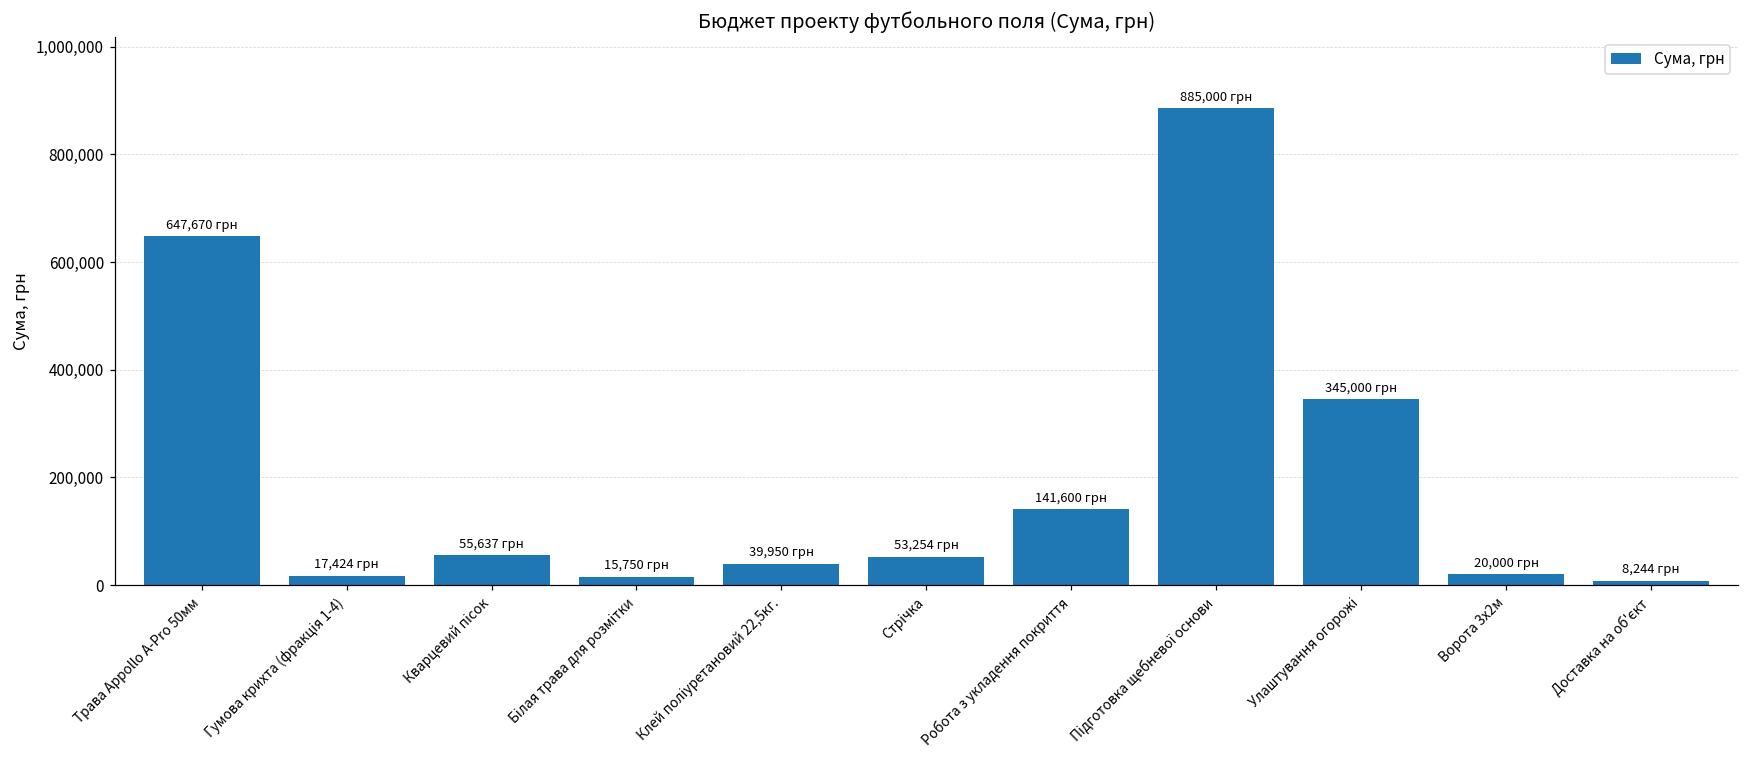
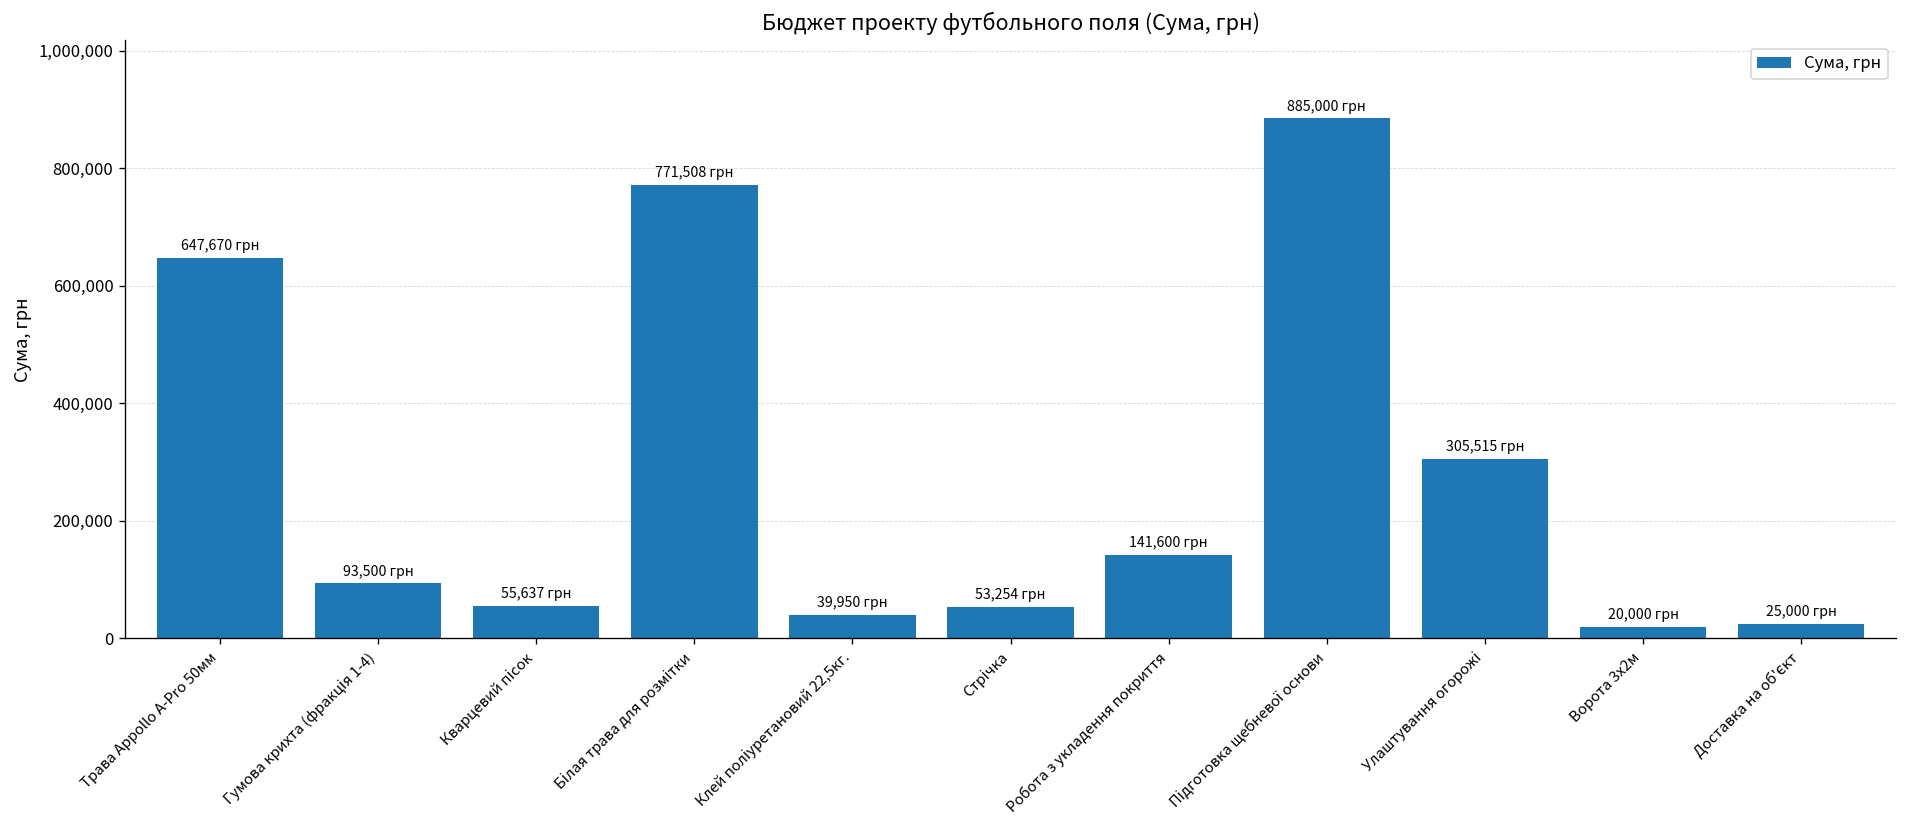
  {
    "Трава Appollo A-Pro 50мм": "647,670",
-   "Гумова крихта (фракція 1-4)": "17,424",
+   "Гумова крихта (фракція 1-4)": "93,500",
    "Кварцевий пісок": "55,637",
-   "Білая трава для розмітки": "15,750",
+   "Білая трава для розмітки": "771,508",
    "Клей поліуретановий 22,5кг.": "39,950",
    "Стрічка": "53,254",
    "Робота з укладення покриття": "141,600",
    "Підготовка щебневої основи": "885,000",
-   "Улаштування огорожі": "345,000",
+   "Улаштування огорожі": "305,515",
    "Ворота 3х2м": "20,000",
-   "Доставка на об'єкт": "8,244"
+   "Доставка на об'єкт": "25,000"
  }
